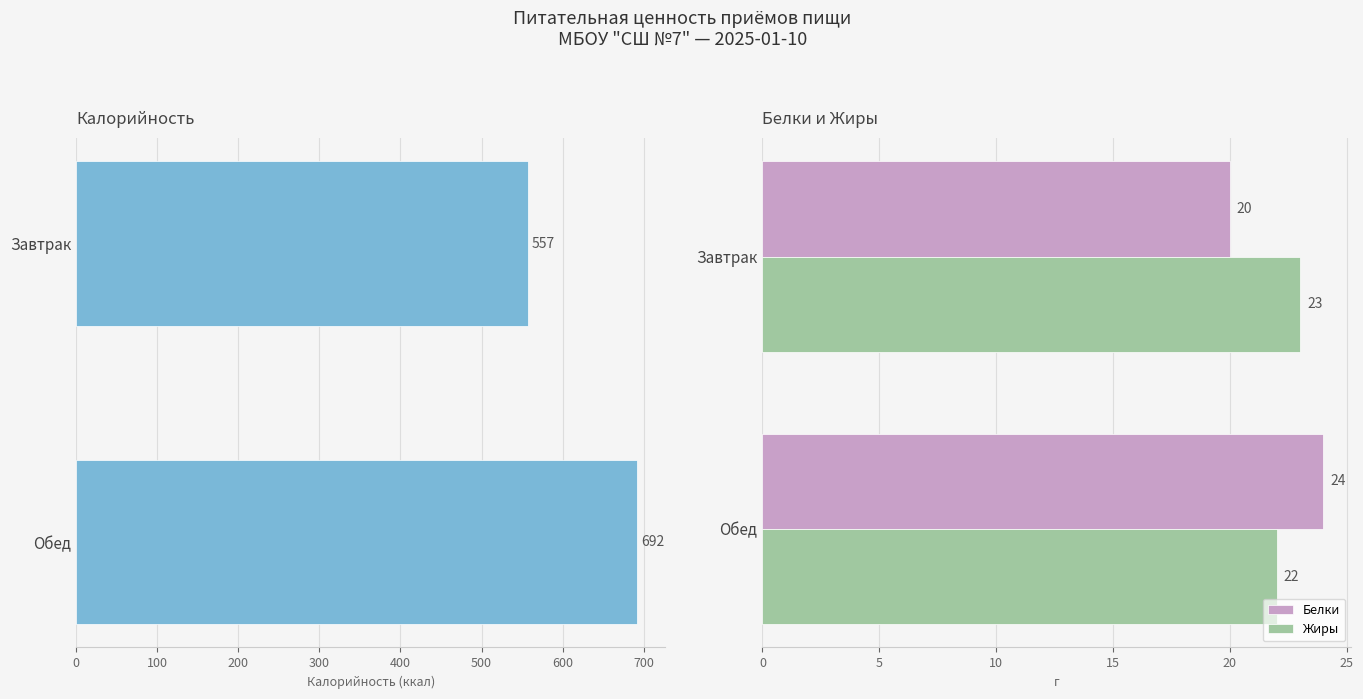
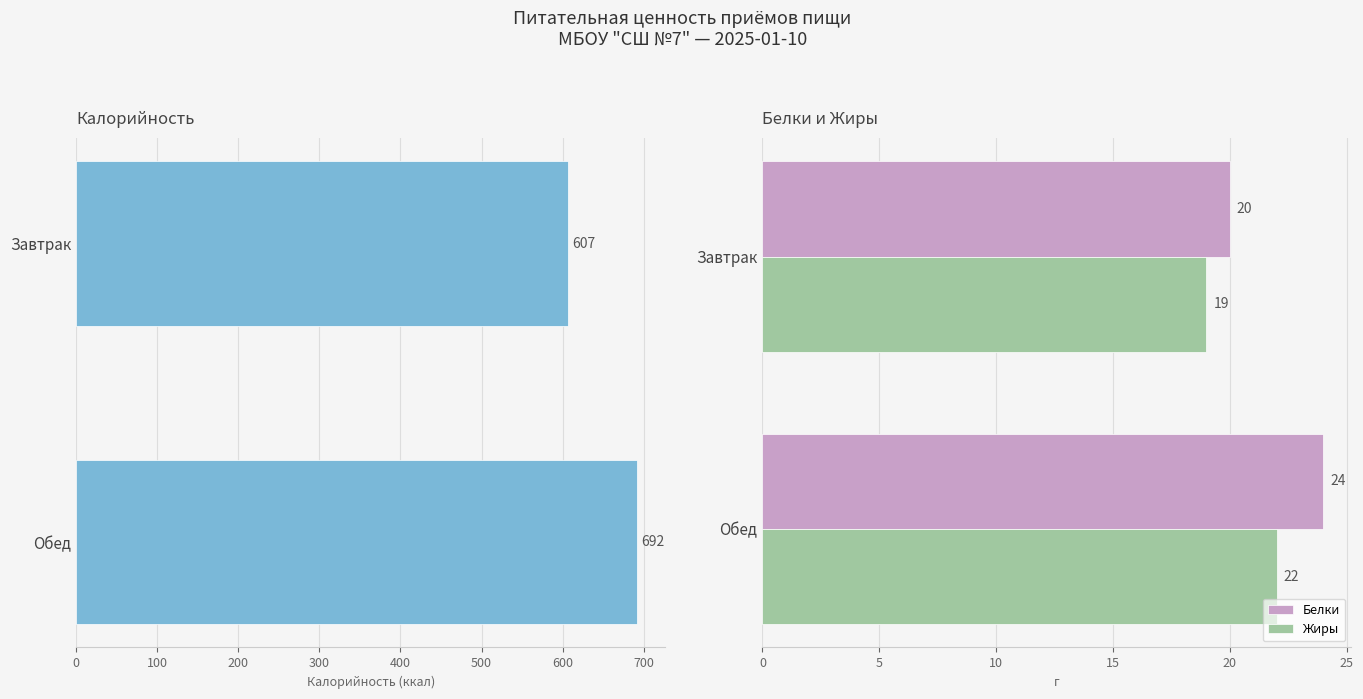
  {
    "Калорийность": {
-     "Завтрак": 557,
+     "Завтрак": 607,
      "Обед": 692
    },
    "Белки и Жиры": {
      "Белки": {
        "Завтрак": 20,
        "Обед": 24
      },
      "Жиры": {
-       "Завтрак": 23,
+       "Завтрак": 19,
        "Обед": 22
      }
    }
  }
